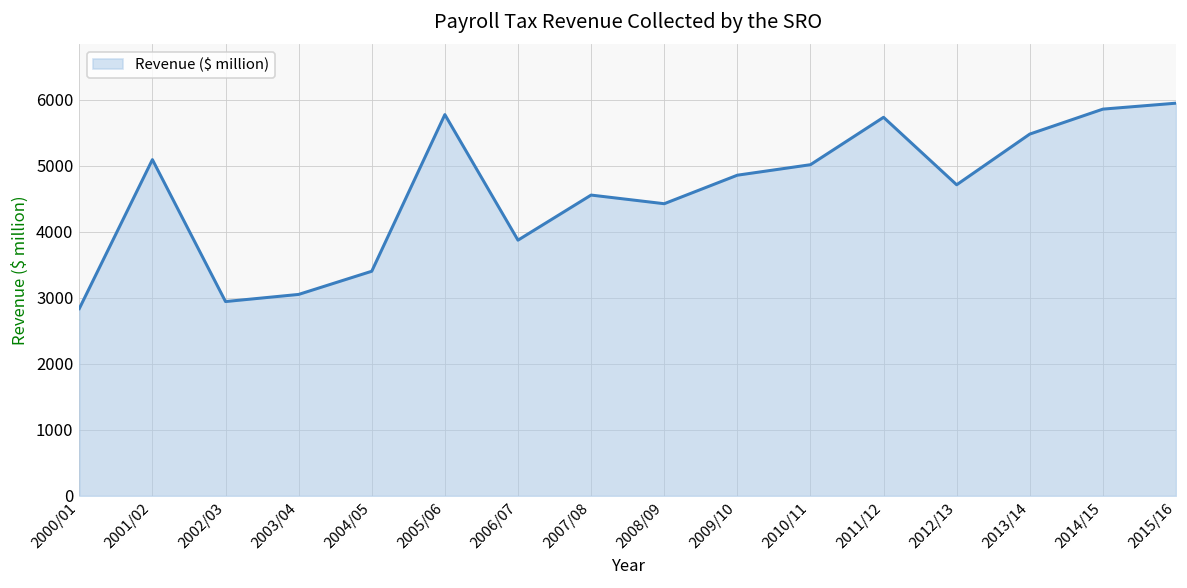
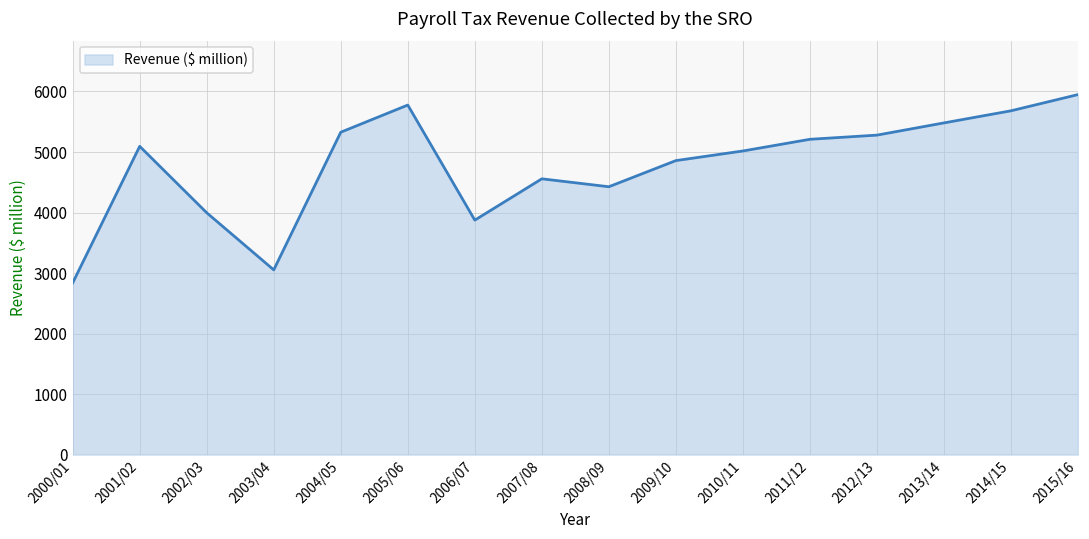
  {
    "2000/01": 2800,
    "2001/02": 5100,
-   "2002/03": 2900,
+   "2002/03": 4000,
    "2003/04": 3100,
-   "2004/05": 3400,
+   "2004/05": 5300,
    "2005/06": 5800,
    "2006/07": 3900,
    "2007/08": 4600,
    "2008/09": 4400,
    "2009/10": 4900,
    "2010/11": 5000,
-   "2011/12": 5700,
-   "2012/13": 4700,
+   "2011/12": 5200,
+   "2012/13": 5300,
    "2013/14": 5500,
-   "2014/15": 5900,
+   "2014/15": 5700,
    "2015/16": 5900
  }
